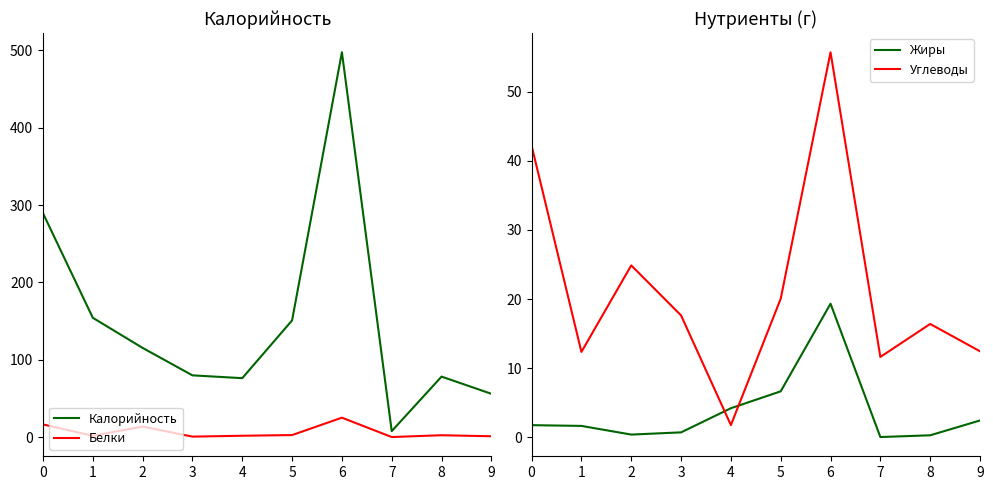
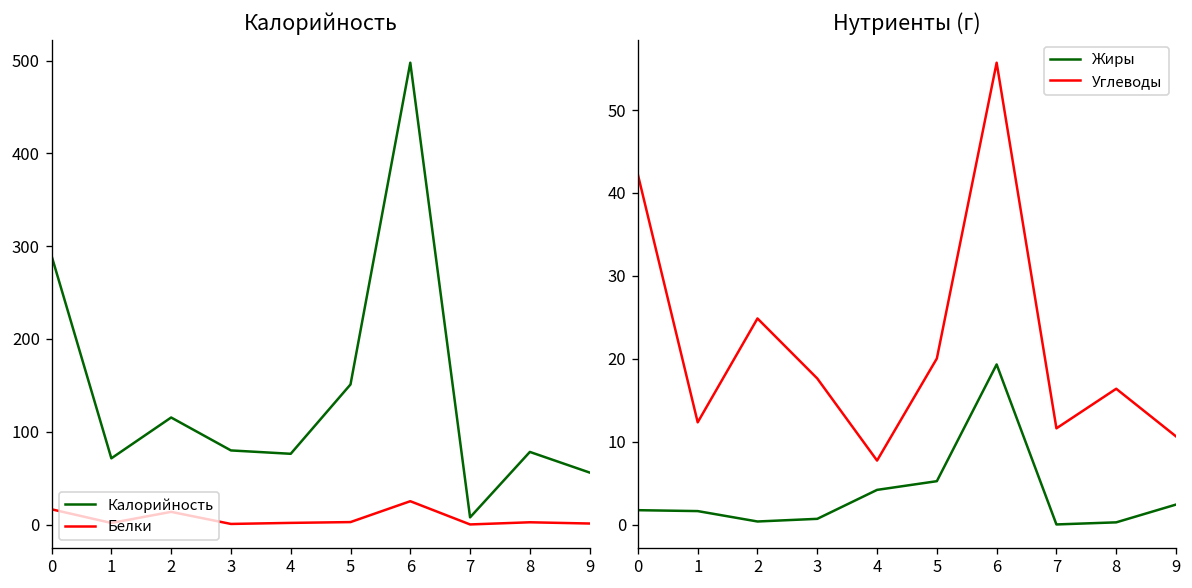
  {
    "Калорийность": {
      "Калорийность": {
        "0": 290,
-       "1": 150,
+       "1": 70,
        "2": 120,
        "3": 80,
        "4": 80,
        "5": 150,
        "6": 500,
        "7": 10,
        "8": 80,
        "9": 60
      },
      "Белки": {
        "0": 20,
        "3": 0,
        "4": 0,
        "5": 0,
        "6": 30,
        "7": 0,
        "8": 0,
        "9": 0
      }
    },
    "Нутриенты (г)": {
      "Жиры": {
        "0": 2,
        "1": 2,
        "2": 0,
        "3": 1,
        "4": 4,
-       "5": 7,
+       "5": 5,
        "6": 19,
        "7": 0,
        "8": 0,
        "9": 2
      },
      "Углеводы": {
        "0": 42,
        "1": 12,
        "2": 25,
        "3": 18,
-       "4": 2,
+       "4": 8,
        "5": 20,
        "6": 56,
        "7": 12,
        "8": 16,
-       "9": 12
+       "9": 11
      }
    }
  }
